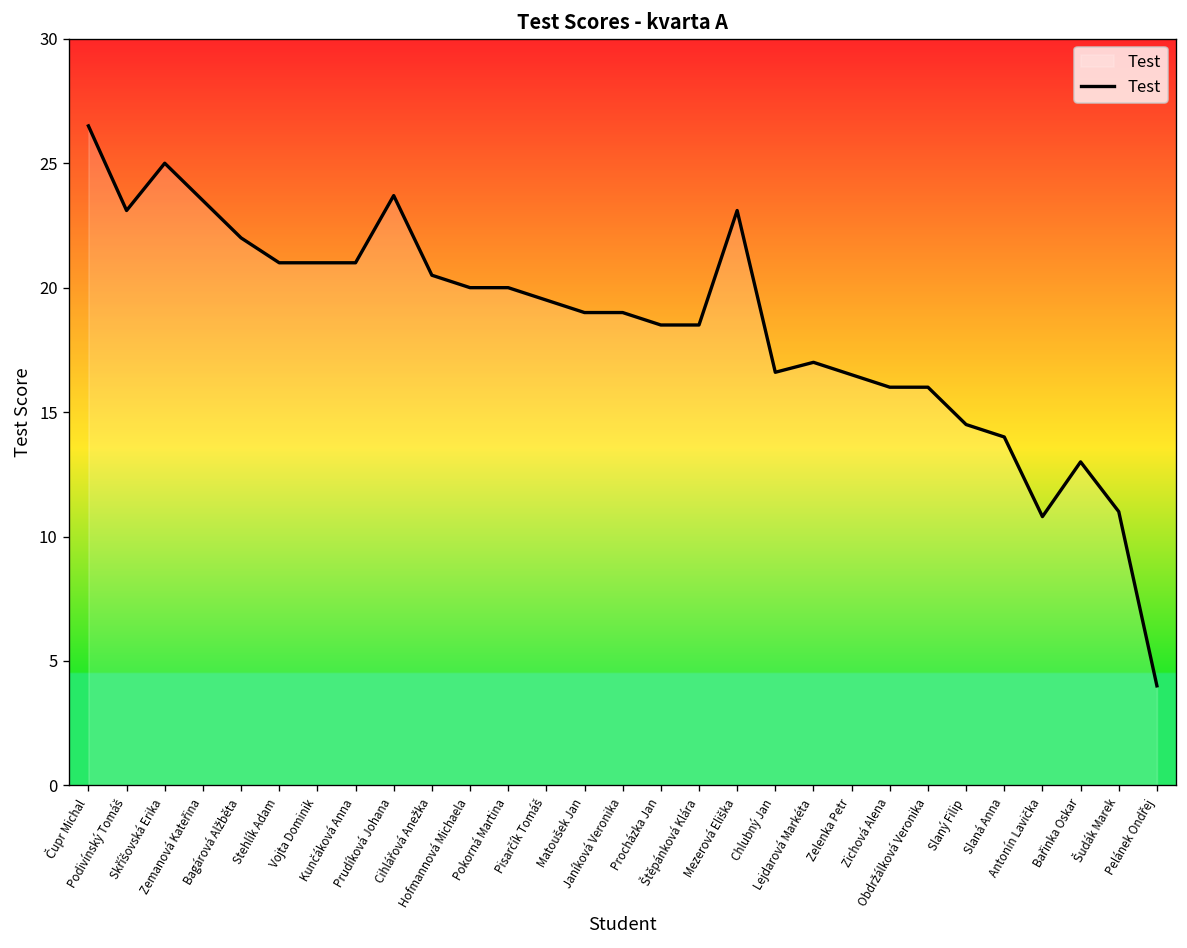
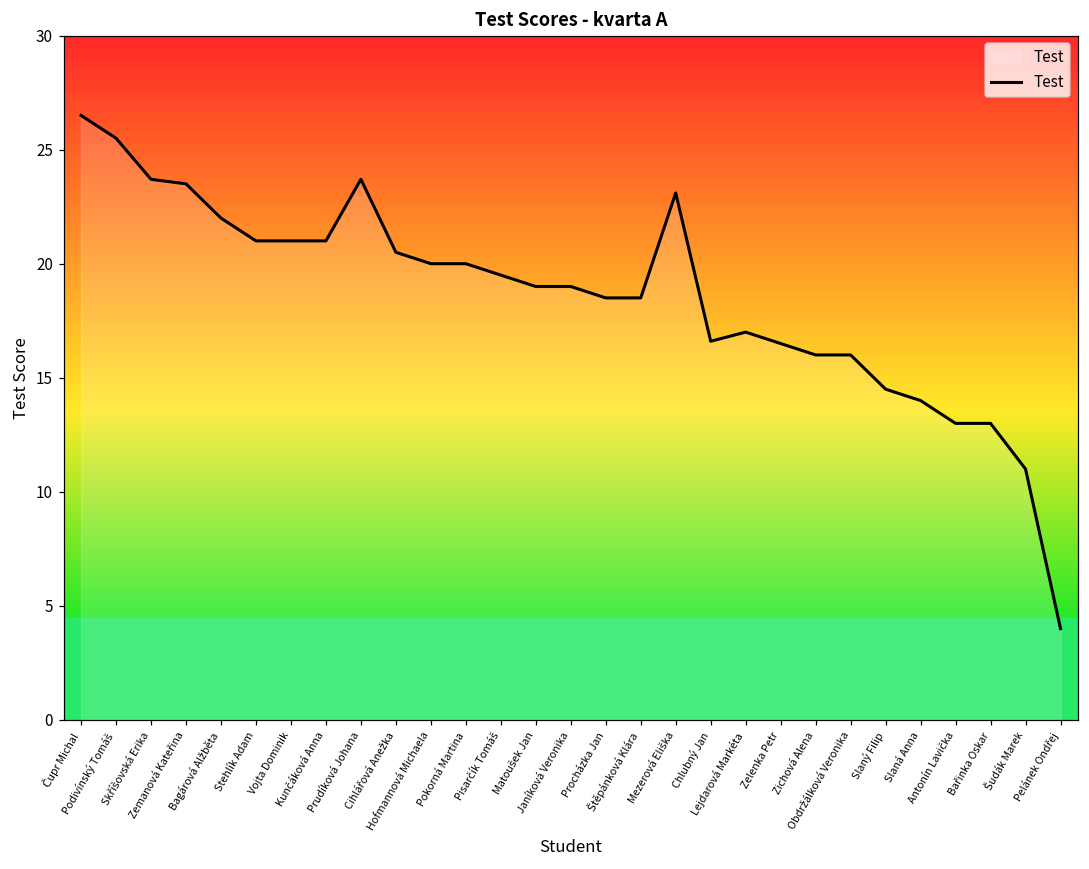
  {
    "Čupr Michal": 26.5,
-   "Podivínský Tomáš": 23.1,
-   "Skříšovská Erika": 25.0,
+   "Podivínský Tomáš": 25.5,
+   "Skříšovská Erika": 23.7,
    "Zemanová Kateřina": 23.5,
    "Bagárová Alžběta": 22.0,
    "Stehlík Adam": 21.0,
    "Vojta Dominik": 21.0,
    "Kunčáková Anna": 21.0,
    "Prudíková Johana": 23.7,
    "Cihlářová Anežka": 20.5,
    "Hofmannová Michaela": 20.0,
    "Pokorná Martina": 20.0,
    "Pisarčík Tomáš": 19.5,
    "Matoušek Jan": 19.0,
    "Janíková Veronika": 19.0,
    "Procházka Jan": 18.5,
    "Štěpánková Klára": 18.5,
    "Mezerová Eliška": 23.1,
    "Chlubný Jan": 16.6,
    "Lejdarová Markéta": 17.0,
    "Zelenka Petr": 16.5,
    "Zichová Alena": 16.0,
    "Obdržálková Veronika": 16.0,
    "Slaný Filip": 14.5,
    "Slaná Anna": 14.0,
-   "Antonín Lavička": 10.8,
+   "Antonín Lavička": 13.0,
    "Bařinka Oskar": 13.0,
    "Šudák Marek": 11.0,
    "Pelánek Ondřej": 4.0
  }
